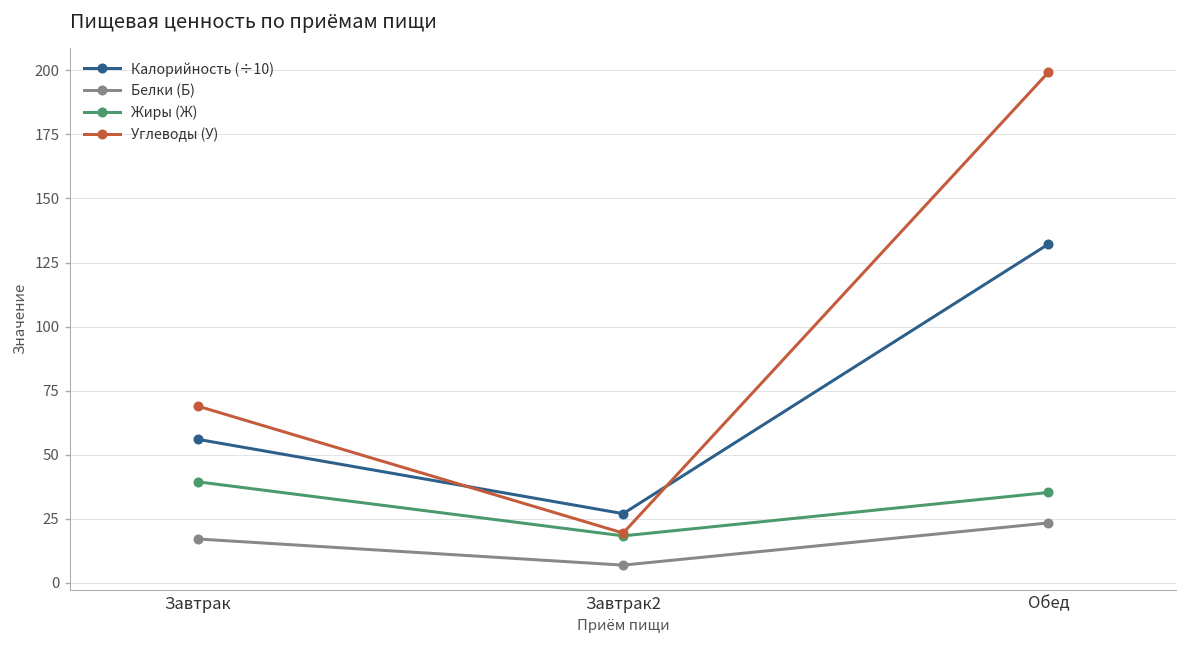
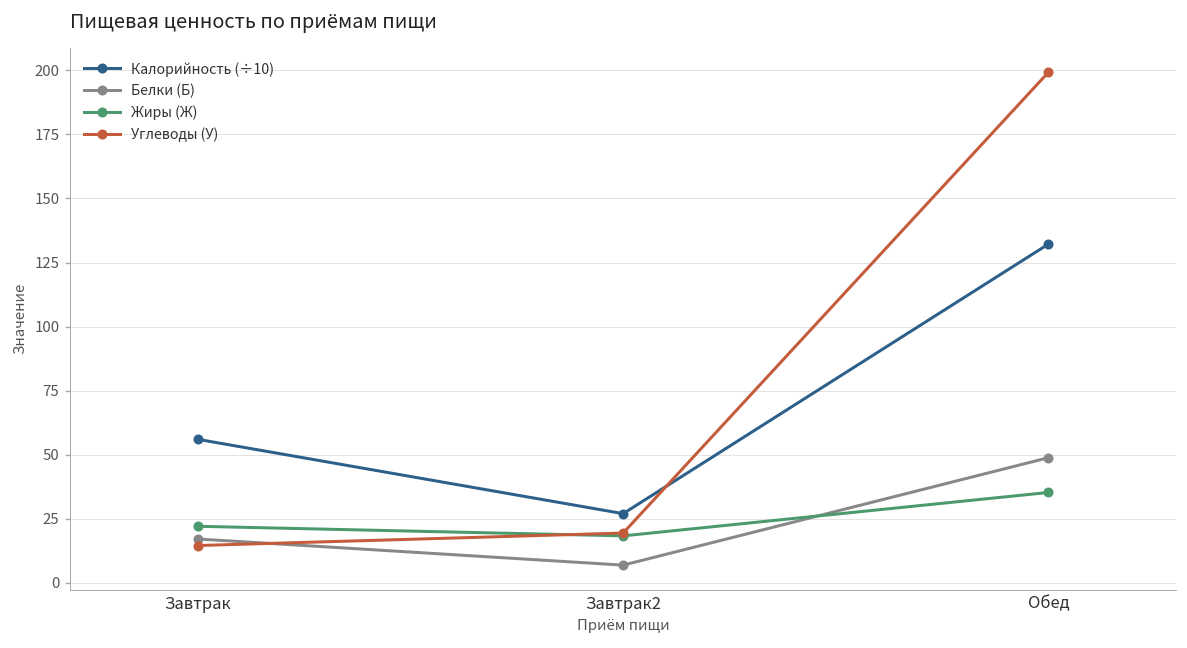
  {
    "Калорийность (÷10)": {
      "Завтрак": 56,
      "Завтрак2": 27,
      "Обед": 132
    },
    "Белки (Б)": {
      "Завтрак": 17,
      "Завтрак2": 7,
-     "Обед": 23
+     "Обед": 49
    },
    "Жиры (Ж)": {
-     "Завтрак": 39,
+     "Завтрак": 22,
      "Обед": 35
    },
    "Углеводы (У)": {
-     "Завтрак": 69,
+     "Завтрак": 15,
      "Обед": 199
    }
  }
